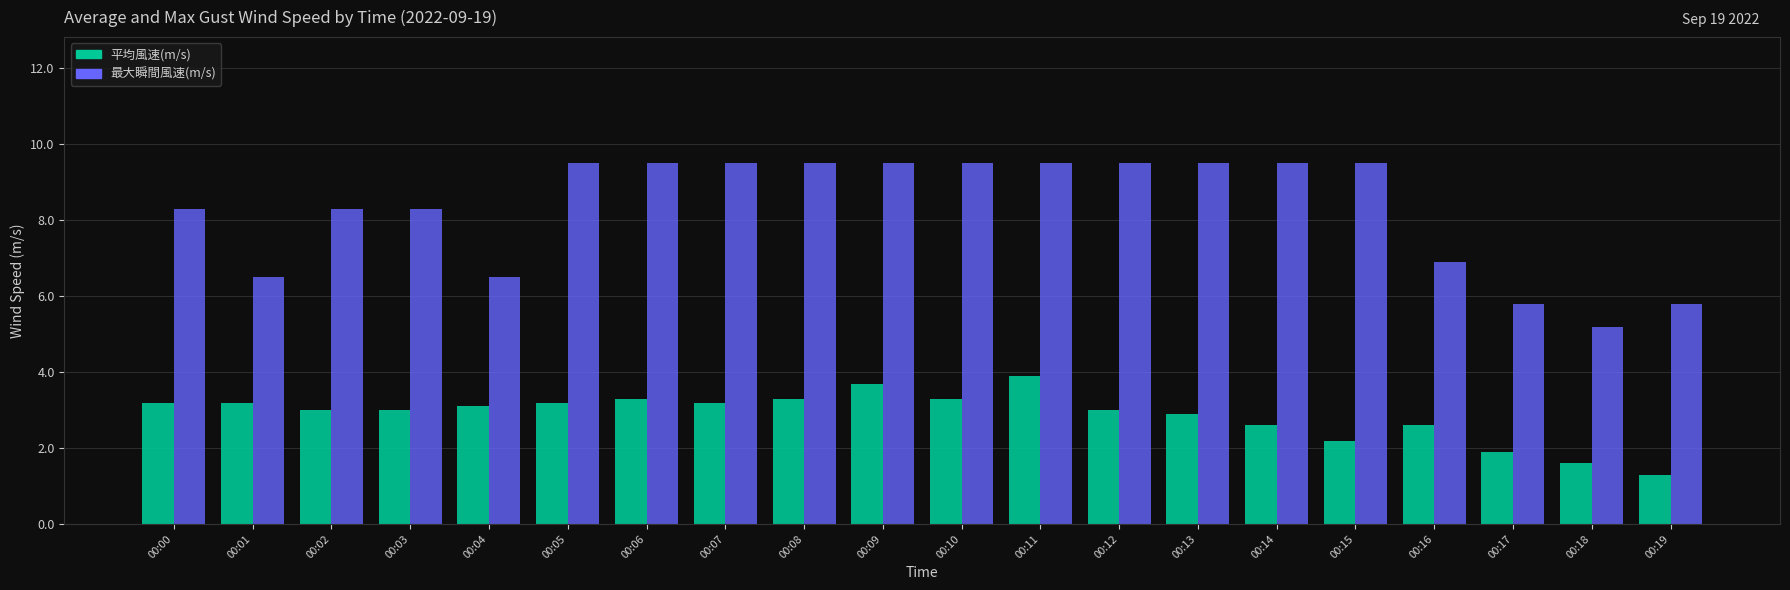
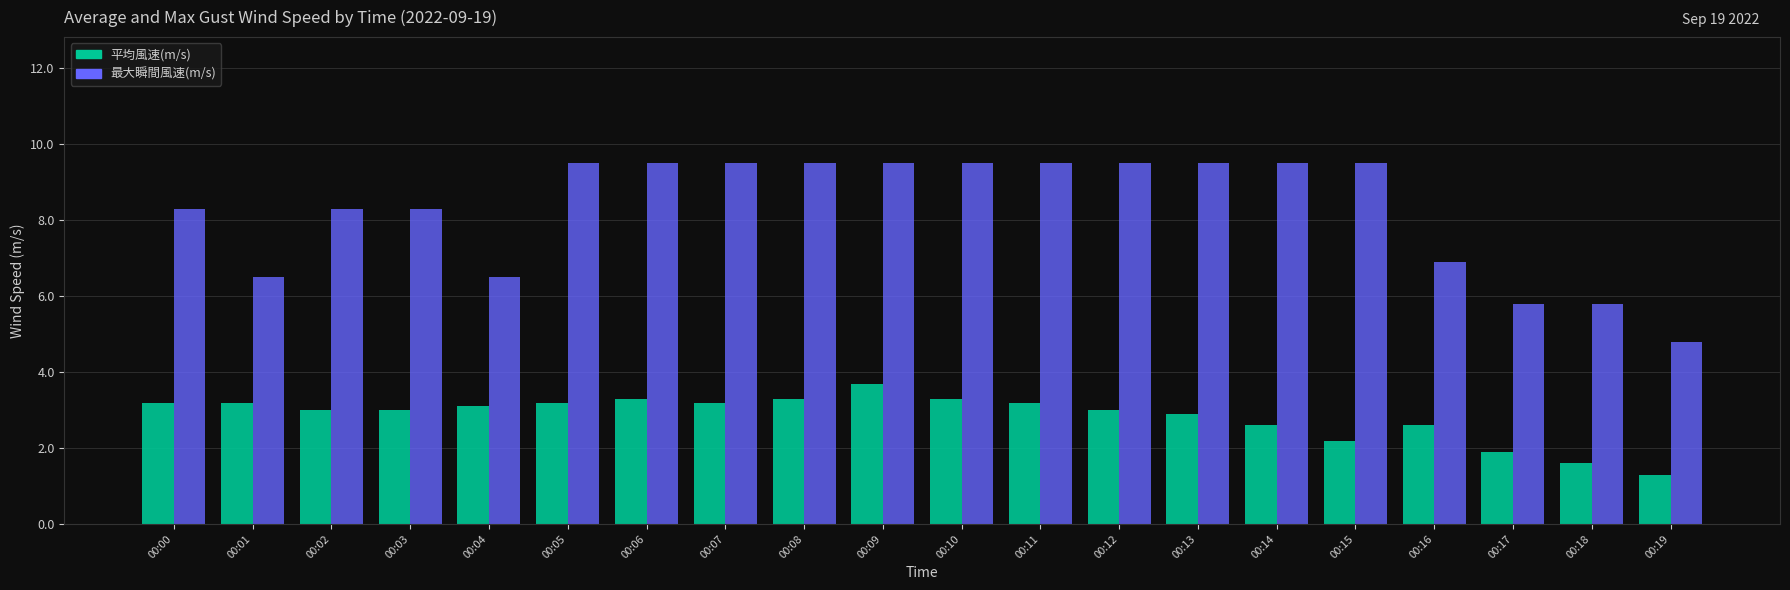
  {
    "平均風速(m/s)": {
      "00:00": 3.2,
      "00:01": 3.2,
      "00:02": 3.0,
      "00:03": 3.0,
      "00:04": 3.1,
      "00:05": 3.2,
      "00:06": 3.3,
      "00:07": 3.2,
      "00:08": 3.3,
      "00:09": 3.7,
      "00:10": 3.3,
-     "00:11": 3.9,
+     "00:11": 3.2,
      "00:12": 3.0,
      "00:13": 2.9,
      "00:14": 2.6,
      "00:15": 2.2,
      "00:16": 2.6,
      "00:17": 1.9,
      "00:18": 1.6,
      "00:19": 1.3
    },
    "最大瞬間風速(m/s)": {
      "00:00": 8.3,
      "00:01": 6.5,
      "00:02": 8.3,
      "00:03": 8.3,
      "00:04": 6.5,
      "00:05": 9.5,
      "00:06": 9.5,
      "00:07": 9.5,
      "00:08": 9.5,
      "00:09": 9.5,
      "00:10": 9.5,
      "00:11": 9.5,
      "00:12": 9.5,
      "00:13": 9.5,
      "00:14": 9.5,
      "00:15": 9.5,
      "00:16": 6.9,
      "00:17": 5.8,
-     "00:18": 5.2,
-     "00:19": 5.8
+     "00:18": 5.8,
+     "00:19": 4.8
    }
  }
